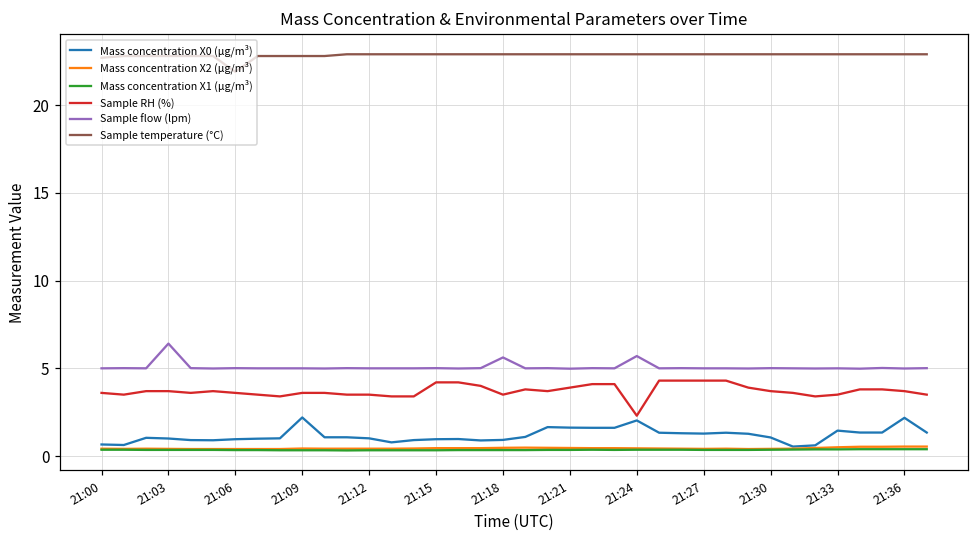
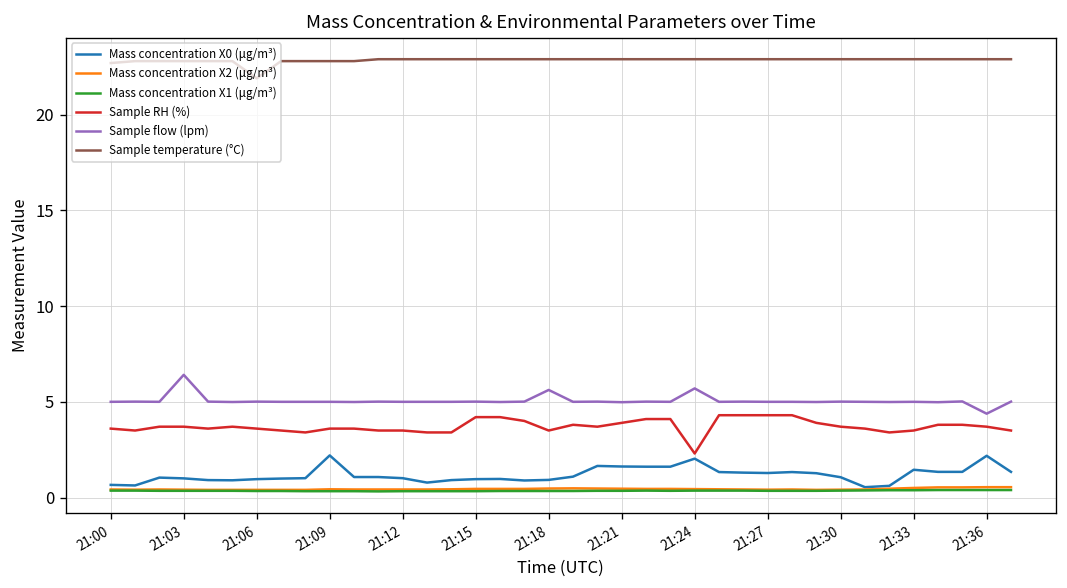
  {
    "Mass concentration X0 (μg/m³)": {
      "21:00": 0.7,
      "21:03": 1.0,
      "21:06": 1.0,
      "21:09": 2.2,
      "21:12": 1.0,
      "21:15": 1.0,
      "21:18": 0.9,
      "21:21": 1.6,
      "21:24": 2.0,
      "21:27": 1.3,
      "21:30": 1.1,
      "21:33": 1.5,
      "21:36": 2.2
    },
    "Sample RH (%)": {
      "21:00": 3.6,
      "21:03": 3.7,
      "21:06": 3.6,
      "21:09": 3.6,
      "21:12": 3.5,
      "21:15": 4.2,
      "21:18": 3.5,
      "21:21": 3.9,
      "21:24": 2.3,
      "21:27": 4.3,
      "21:30": 3.7,
      "21:33": 3.5,
      "21:36": 3.7
    },
    "Sample flow (lpm)": {
      "21:00": 5.0,
      "21:03": 6.4,
      "21:06": 5.0,
      "21:09": 5.0,
      "21:12": 5.0,
      "21:15": 5.0,
      "21:18": 5.6,
      "21:21": 5.0,
      "21:24": 5.7,
      "21:27": 5.0,
      "21:30": 5.0,
      "21:33": 5.0,
-     "21:36": 5.0
+     "21:36": 4.4
    },
    "Sample temperature (°C)": {
      "21:09": 22.8,
      "21:12": 22.9,
      "21:15": 22.9,
      "21:18": 22.9,
      "21:21": 22.9,
      "21:24": 22.9,
      "21:27": 22.9,
      "21:30": 22.9,
      "21:33": 22.9,
      "21:36": 22.9
    }
  }
